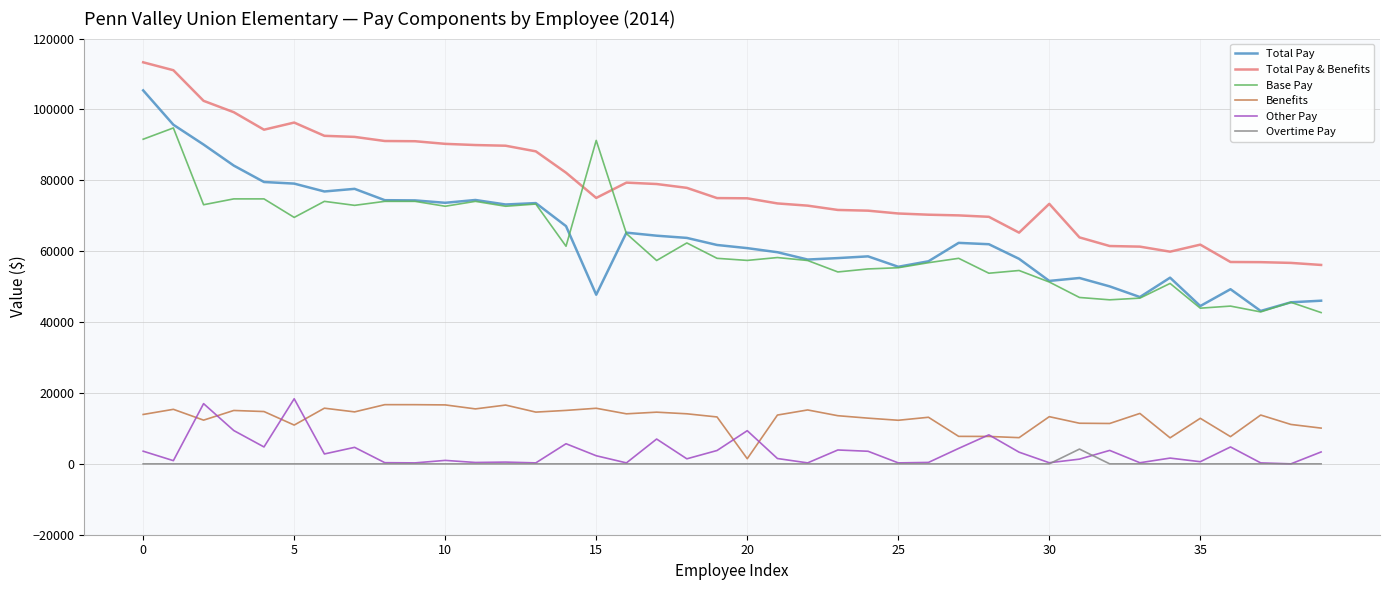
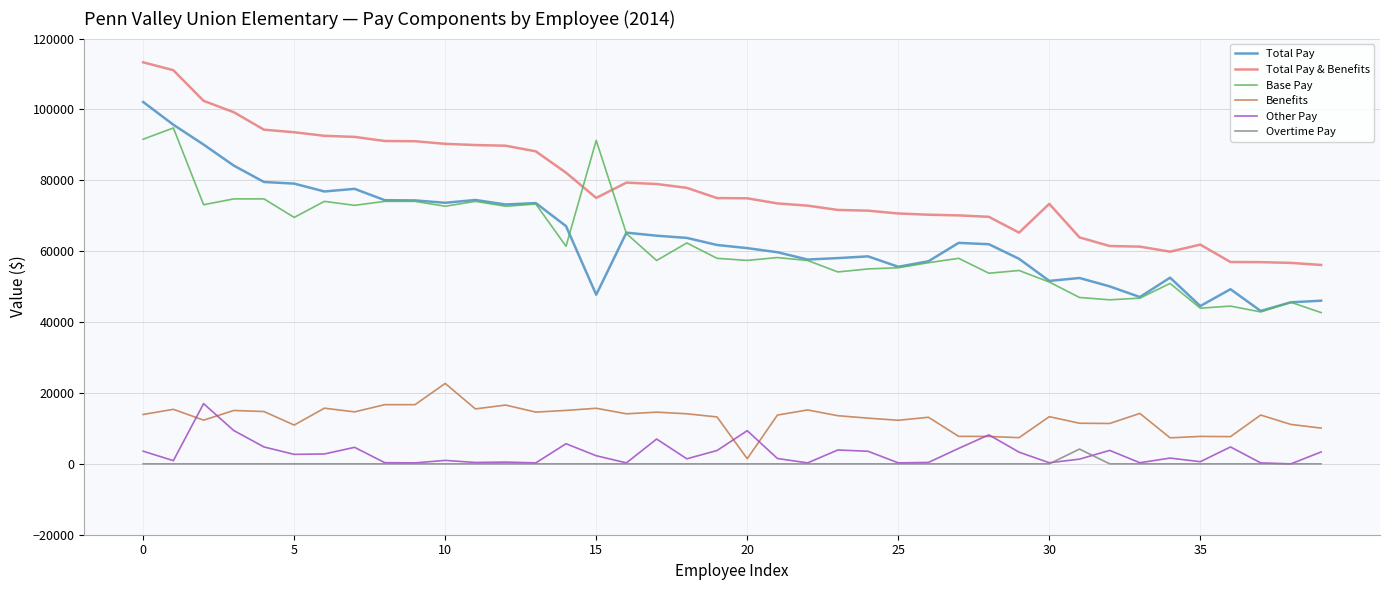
  {
    "Total Pay": {
-     "0": 105000,
+     "0": 102000,
      "5": 79000,
      "10": 74000,
      "15": 48000,
      "20": 61000
    },
    "Total Pay & Benefits": {
      "0": 113000,
-     "5": 96000,
+     "5": 94000,
      "10": 90000,
      "15": 75000,
      "20": 75000,
      "25": 71000,
      "30": 73000,
      "35": 62000
    },
    "Base Pay": {
      "0": 92000,
      "5": 70000,
      "10": 73000,
      "15": 91000,
      "20": 57000
    },
    "Benefits": {
      "0": 14000,
      "5": 11000,
-     "10": 17000,
+     "10": 23000,
      "15": 16000,
      "20": 1000,
      "25": 12000,
      "30": 13000,
-     "35": 13000
+     "35": 8000
    },
    "Other Pay": {
      "0": 4000,
-     "5": 18000,
+     "5": 3000,
      "10": 1000,
      "15": 2000,
      "20": 9000
    },
    "Overtime Pay": {
      "0": 0,
      "5": 0,
      "10": 0,
      "15": 0,
      "20": 0
    }
  }
